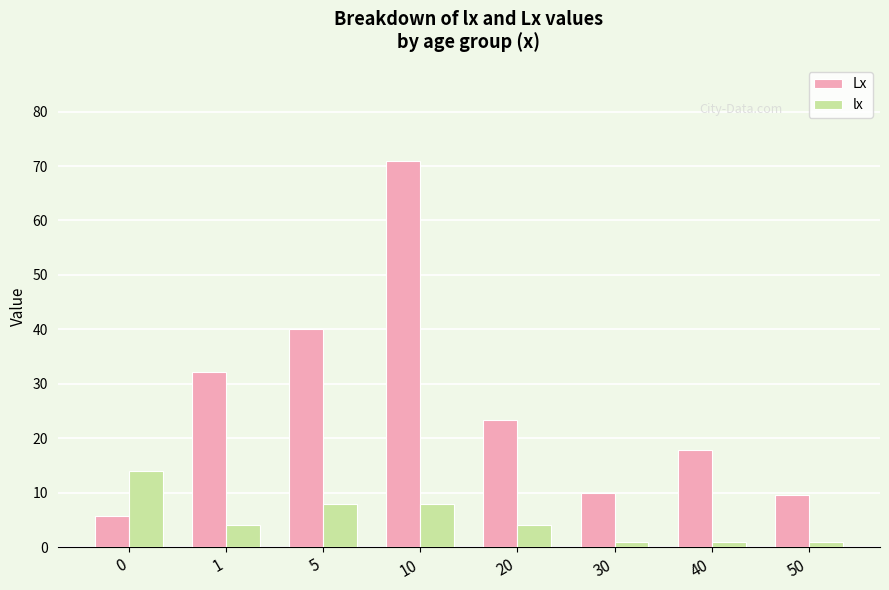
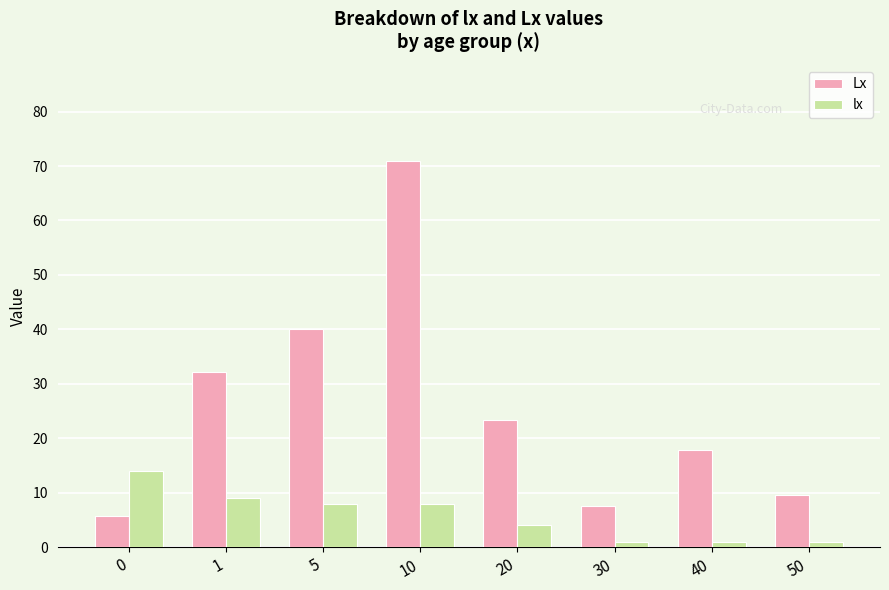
  {
    "Lx": {
      "0": 6,
      "1": 32,
      "5": 40,
      "10": 71,
      "20": 23,
-     "30": 10,
+     "30": 8,
      "40": 18,
      "50": 10
    },
    "lx": {
      "0": 14,
-     "1": 4,
+     "1": 9,
      "5": 8,
      "10": 8,
      "20": 4,
      "30": 1,
      "40": 1,
      "50": 1
    }
  }
